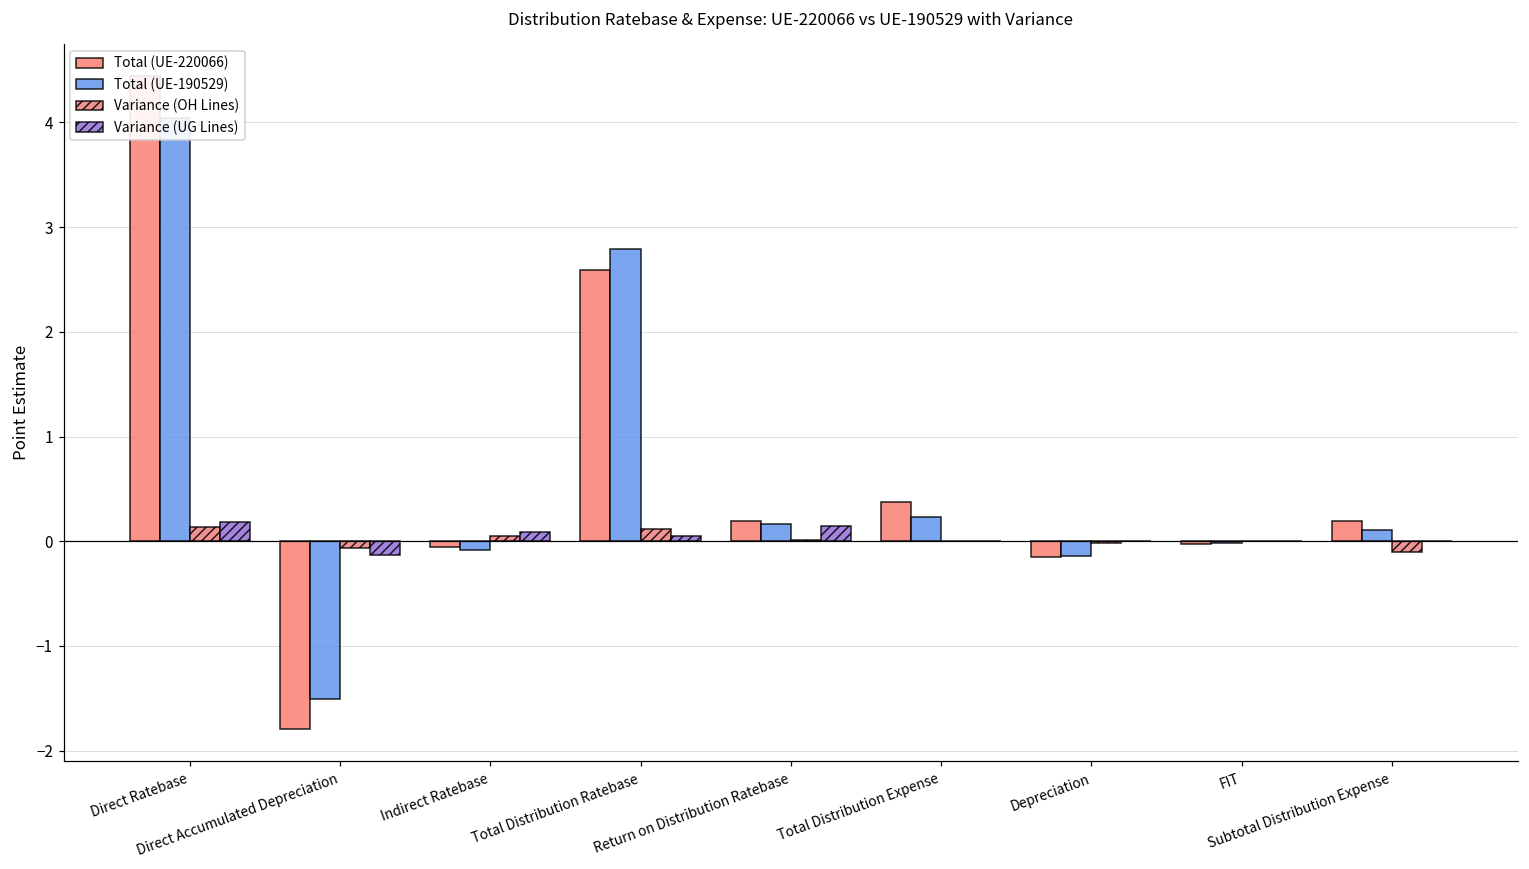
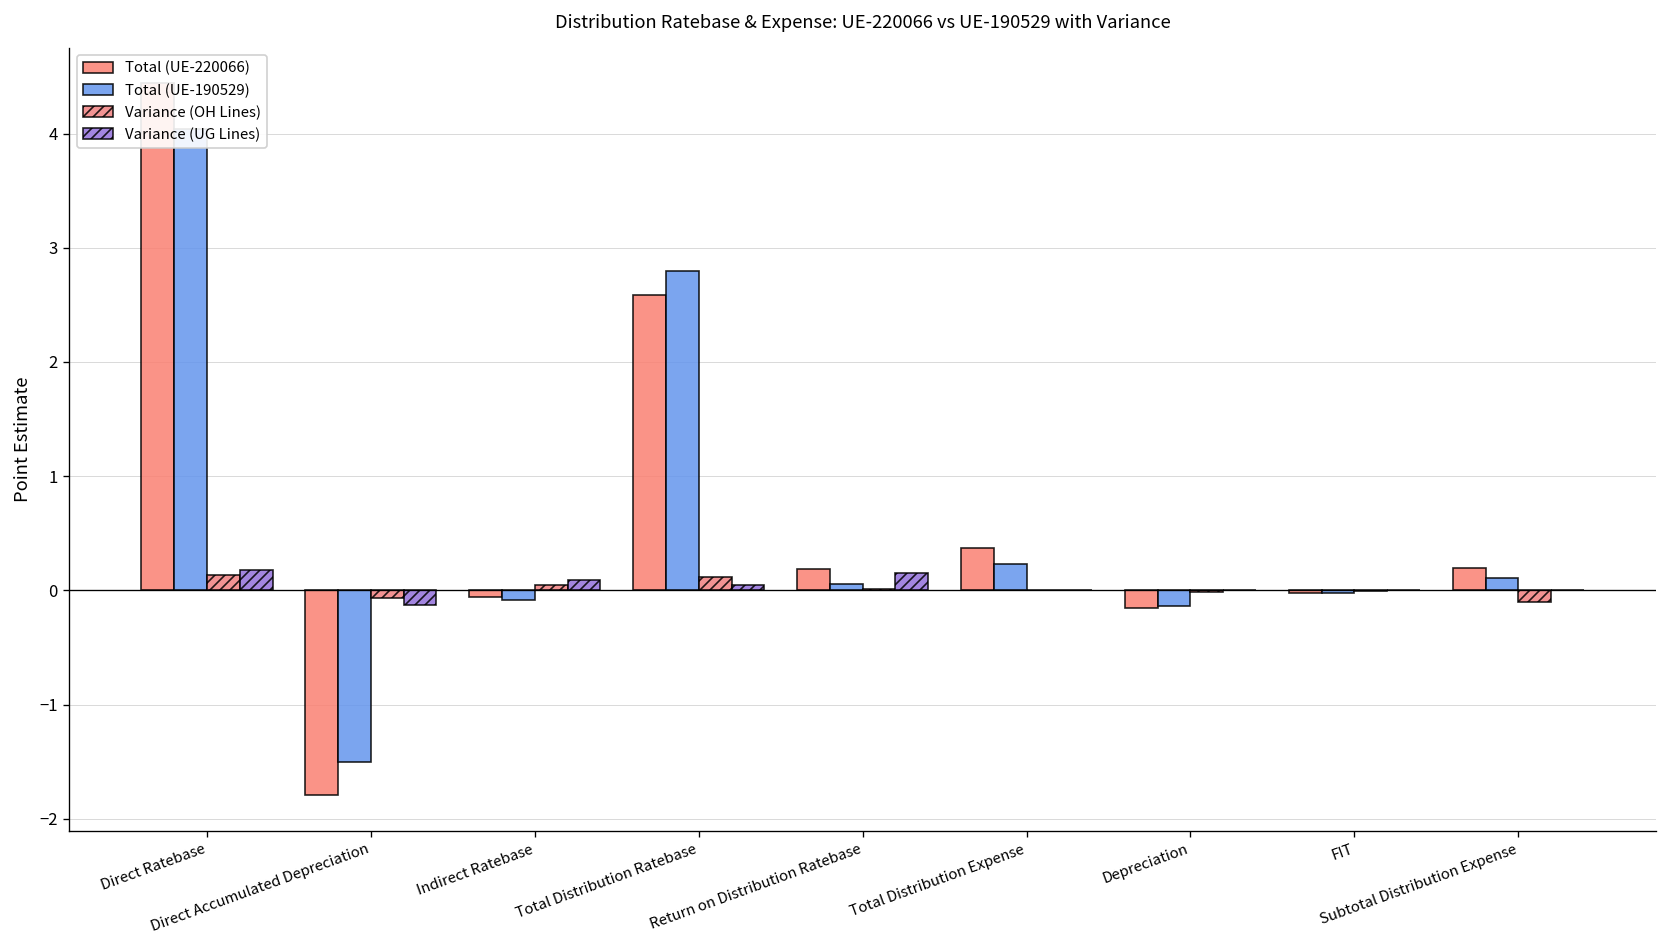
  {
    "Total (UE-190529)": {
      "Direct Accumulated Depreciation": -1.5,
      "Indirect Ratebase": -0.1,
      "Total Distribution Ratebase": 2.8,
-     "Return on Distribution Ratebase": 0.2,
+     "Return on Distribution Ratebase": 0.1,
      "Total Distribution Expense": 0.2,
      "Depreciation": -0.1,
      "Subtotal Distribution Expense": 0.1
    },
    "Variance (UG Lines)": {
      "Direct Ratebase": 0.2,
      "Direct Accumulated Depreciation": -0.1,
      "Indirect Ratebase": 0.1,
      "Total Distribution Ratebase": 0.0,
      "Return on Distribution Ratebase": 0.1,
      "Total Distribution Expense": 0.0,
      "Depreciation": 0.0,
      "FIT": 0.0,
      "Subtotal Distribution Expense": 0.0
    }
  }
